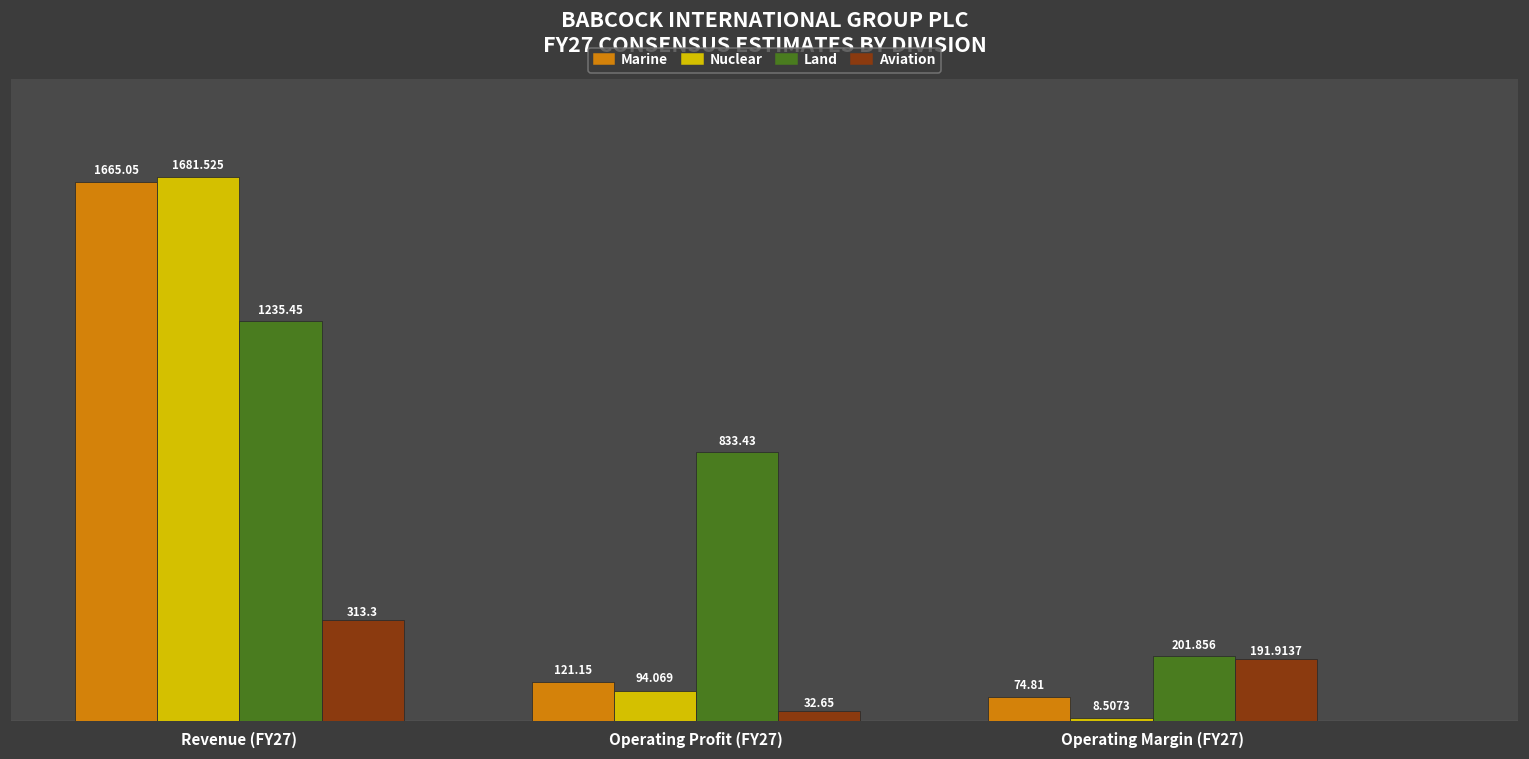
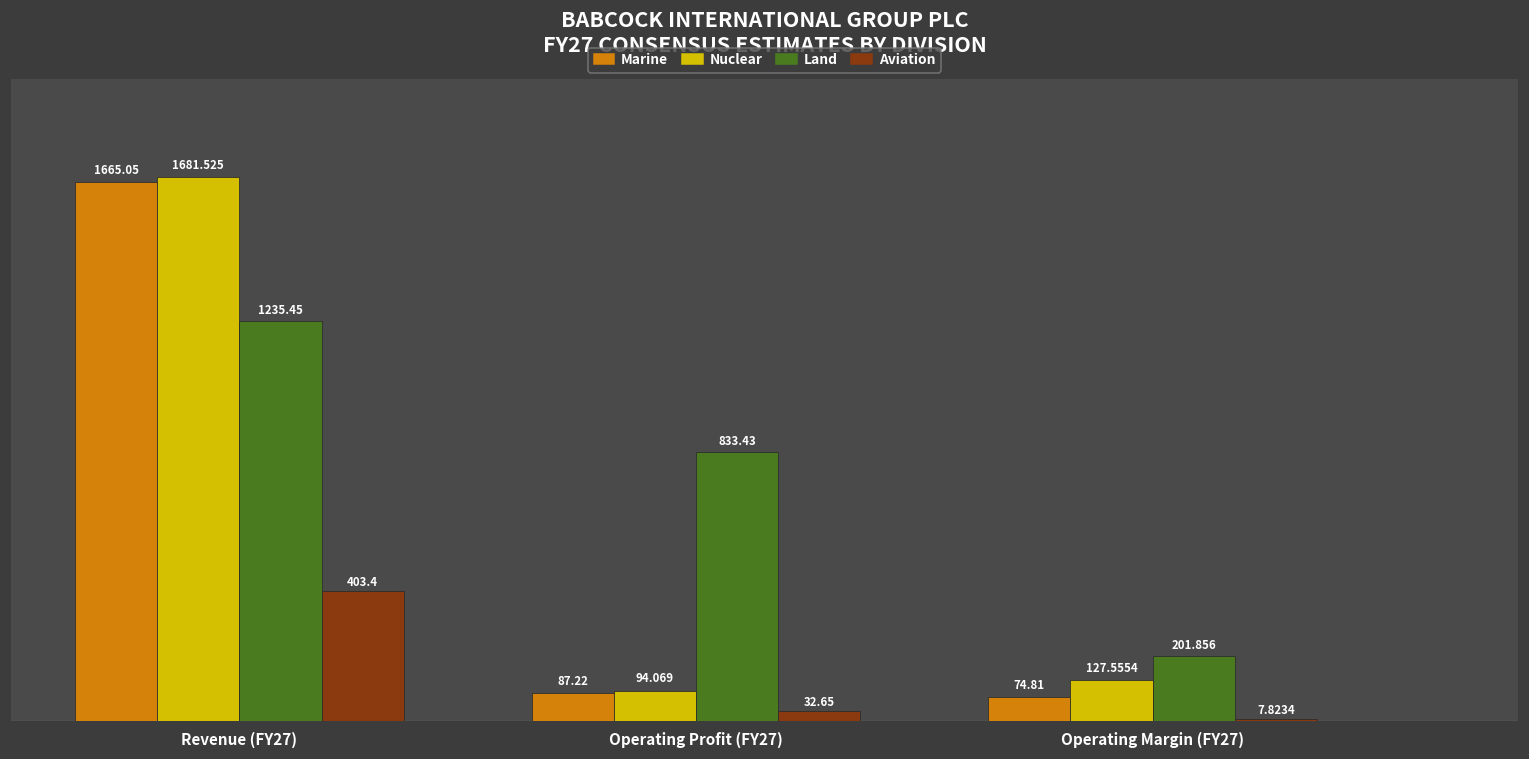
  {
    "Marine": {
      "Revenue (FY27)": 1665.05,
-     "Operating Profit (FY27)": 121.15,
+     "Operating Profit (FY27)": 87.22,
      "Operating Margin (FY27)": 74.81
    },
    "Nuclear": {
      "Revenue (FY27)": 1681.525,
      "Operating Profit (FY27)": 94.069,
-     "Operating Margin (FY27)": 8.5073
+     "Operating Margin (FY27)": 127.5554
    },
    "Land": {
      "Revenue (FY27)": 1235.45,
      "Operating Profit (FY27)": 833.43,
      "Operating Margin (FY27)": 201.856
    },
    "Aviation": {
-     "Revenue (FY27)": 313.3,
+     "Revenue (FY27)": 403.4,
      "Operating Profit (FY27)": 32.65,
-     "Operating Margin (FY27)": 191.9137
+     "Operating Margin (FY27)": 7.8234
    }
  }
